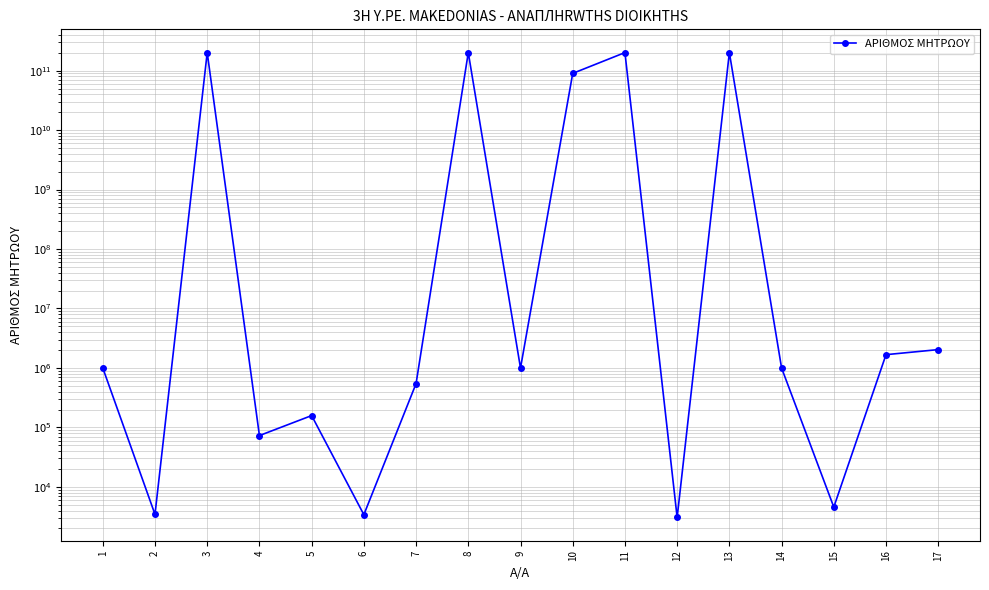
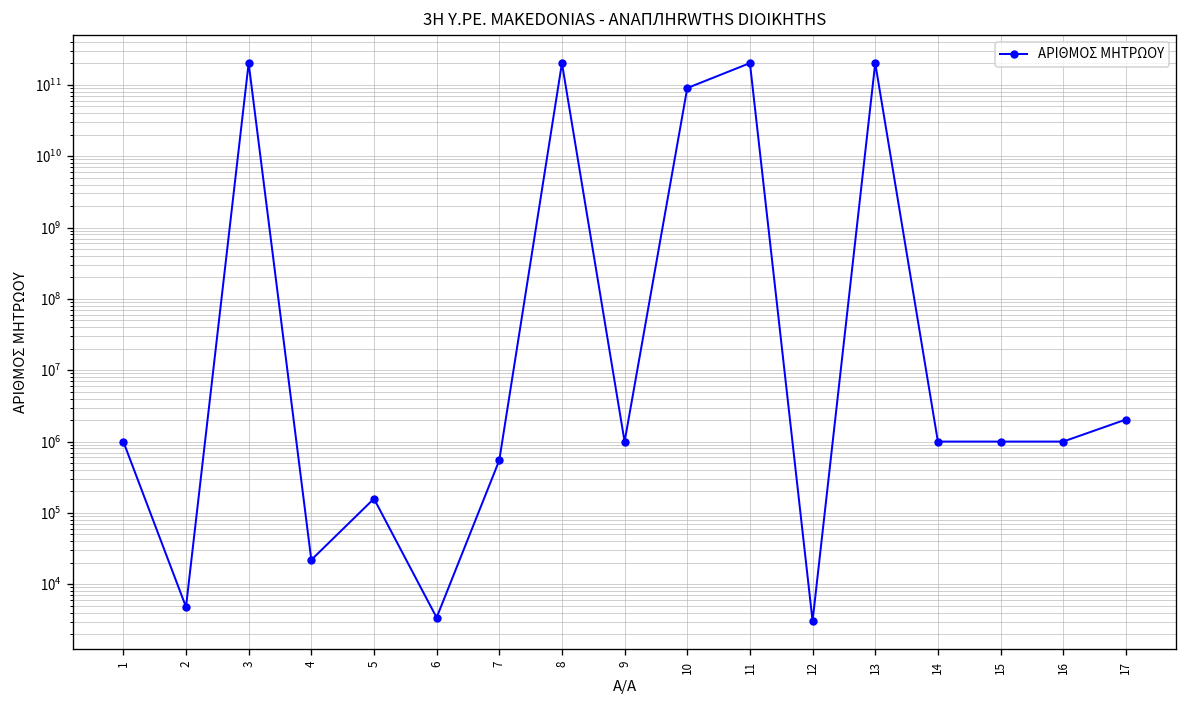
  {
    "1": 1000000,
-   "2": 3000,
+   "2": 5000,
    "3": 200000000000,
-   "4": 70000,
+   "4": 22000,
    "5": 160000,
    "6": 3000,
    "7": 500000,
    "8": 200000000000,
    "9": 1000000,
    "10": 90000000000,
    "11": 200000000000,
    "12": 3000,
    "13": 200000000000,
    "14": 1000000,
-   "15": 5000,
-   "16": 1700000,
+   "15": 1000000,
+   "16": 1000000,
    "17": 2000000
  }
